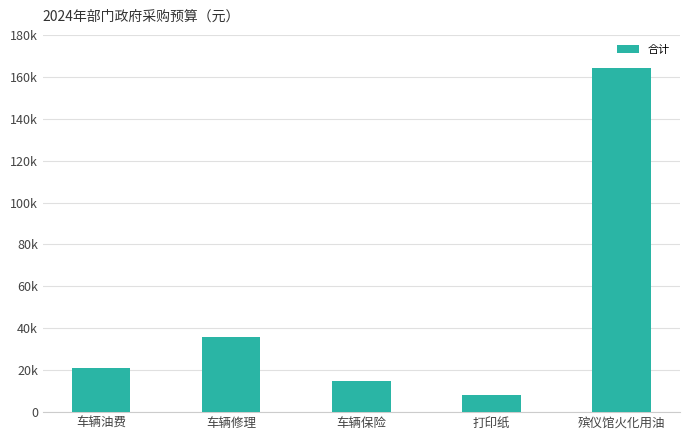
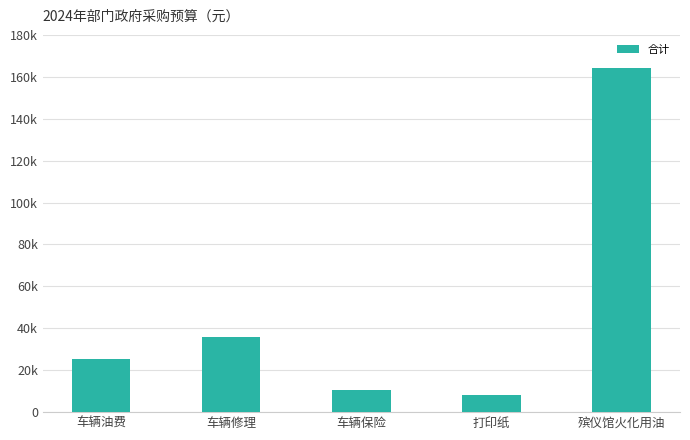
  {
-   "车辆油费": 21000,
+   "车辆油费": 25000,
    "车辆修理": 36000,
-   "车辆保险": 15000,
+   "车辆保险": 11000,
    "打印纸": 8000,
    "殡仪馆火化用油": 164000
  }
